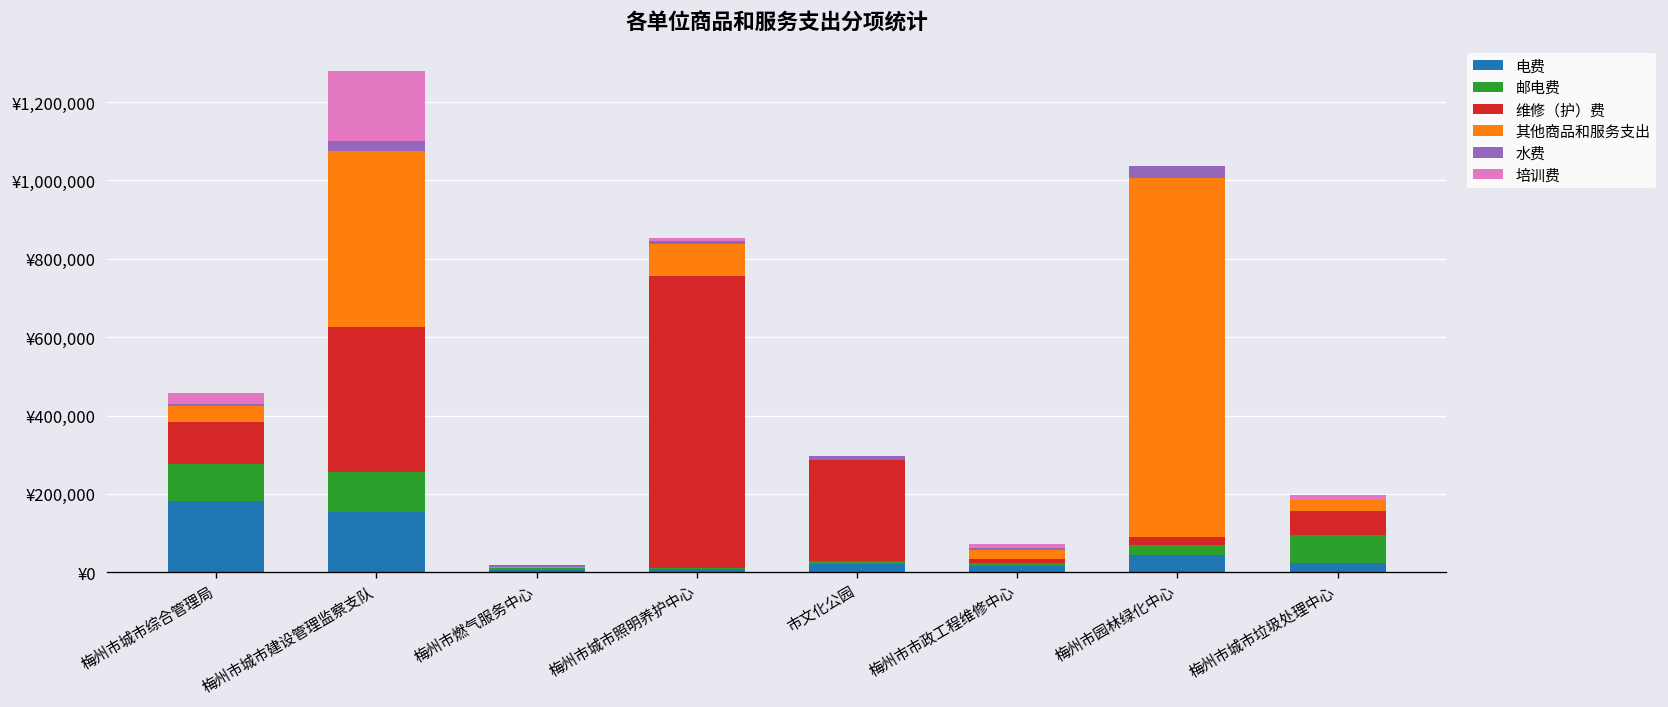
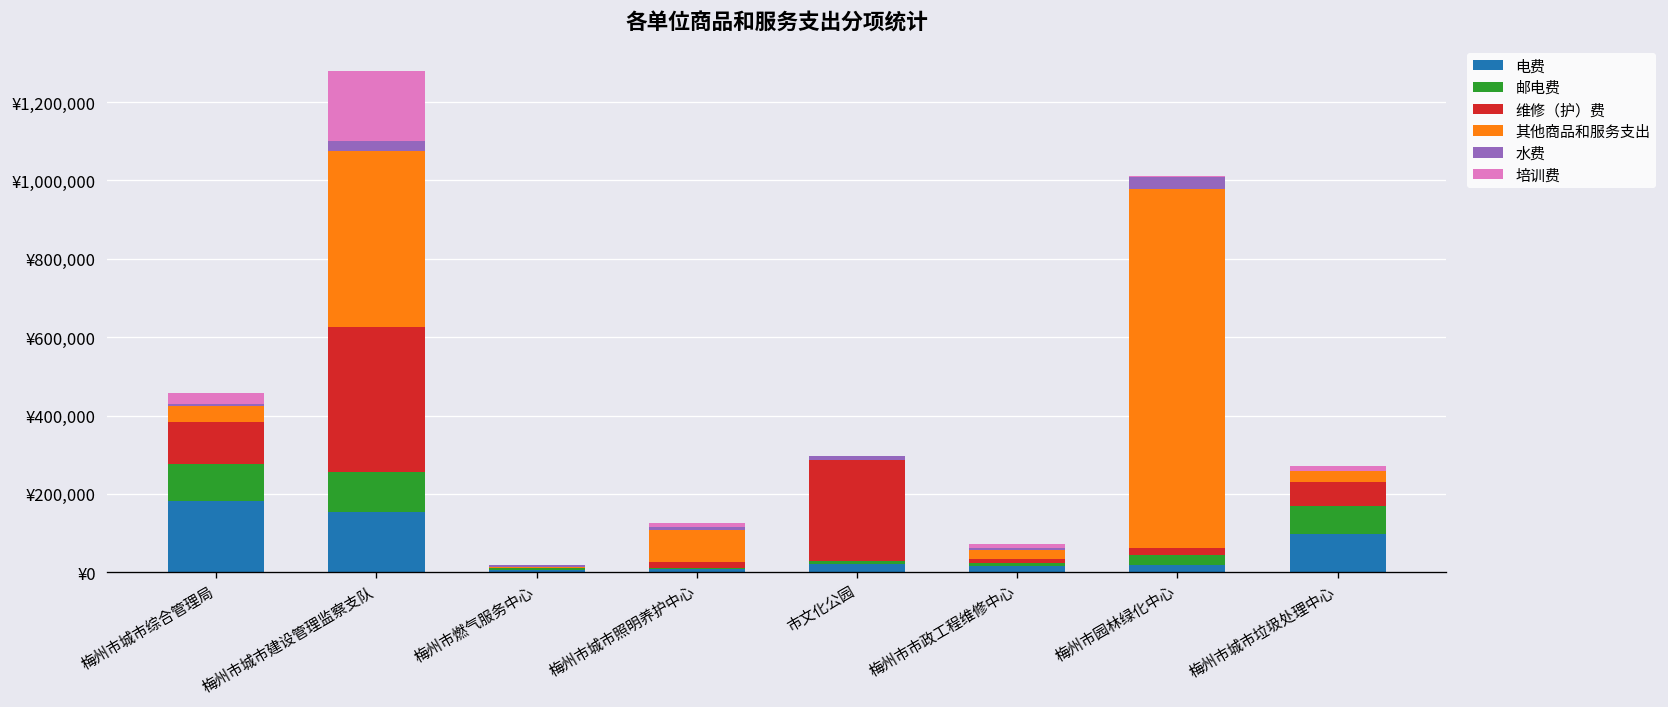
  {
    "电费": {
      "梅州市城市综合管理局": "¥180,000",
      "梅州市城市建设管理监察支队": "¥160,000",
      "梅州市城市照明养护中心": "¥10,000",
      "市文化公园": "¥20,000",
      "梅州市市政工程维修中心": "¥20,000",
-     "梅州市园林绿化中心": "¥50,000",
-     "梅州市城市垃圾处理中心": "¥20,000"
+     "梅州市园林绿化中心": "¥20,000",
+     "梅州市城市垃圾处理中心": "¥100,000"
    },
    "邮电费": {
      "梅州市城市综合管理局": "¥100,000",
      "梅州市城市建设管理监察支队": "¥100,000",
      "市文化公园": "¥10,000",
      "梅州市市政工程维修中心": "¥10,000",
      "梅州市园林绿化中心": "¥30,000",
      "梅州市城市垃圾处理中心": "¥70,000"
    },
    "维修（护）费": {
      "梅州市城市综合管理局": "¥110,000",
      "梅州市城市建设管理监察支队": "¥370,000",
      "梅州市燃气服务中心": "¥0",
-     "梅州市城市照明养护中心": "¥740,000",
+     "梅州市城市照明养护中心": "¥20,000",
      "市文化公园": "¥260,000",
      "梅州市市政工程维修中心": "¥10,000",
      "梅州市园林绿化中心": "¥20,000",
      "梅州市城市垃圾处理中心": "¥60,000"
    },
    "其他商品和服务支出": {
      "梅州市城市综合管理局": "¥40,000",
      "梅州市城市建设管理监察支队": "¥450,000",
      "梅州市城市照明养护中心": "¥80,000",
      "市文化公园": "¥0",
      "梅州市市政工程维修中心": "¥20,000",
      "梅州市园林绿化中心": "¥920,000",
      "梅州市城市垃圾处理中心": "¥30,000"
    },
    "水费": {
      "梅州市城市建设管理监察支队": "¥30,000",
      "市文化公园": "¥10,000",
      "梅州市园林绿化中心": "¥30,000",
      "梅州市城市垃圾处理中心": "¥0"
    },
    "培训费": {
      "梅州市城市综合管理局": "¥30,000",
      "梅州市城市建设管理监察支队": "¥180,000",
      "梅州市燃气服务中心": "¥0",
      "梅州市城市照明养护中心": "¥10,000",
      "市文化公园": "¥0",
      "梅州市市政工程维修中心": "¥10,000",
      "梅州市城市垃圾处理中心": "¥10,000"
    }
  }
